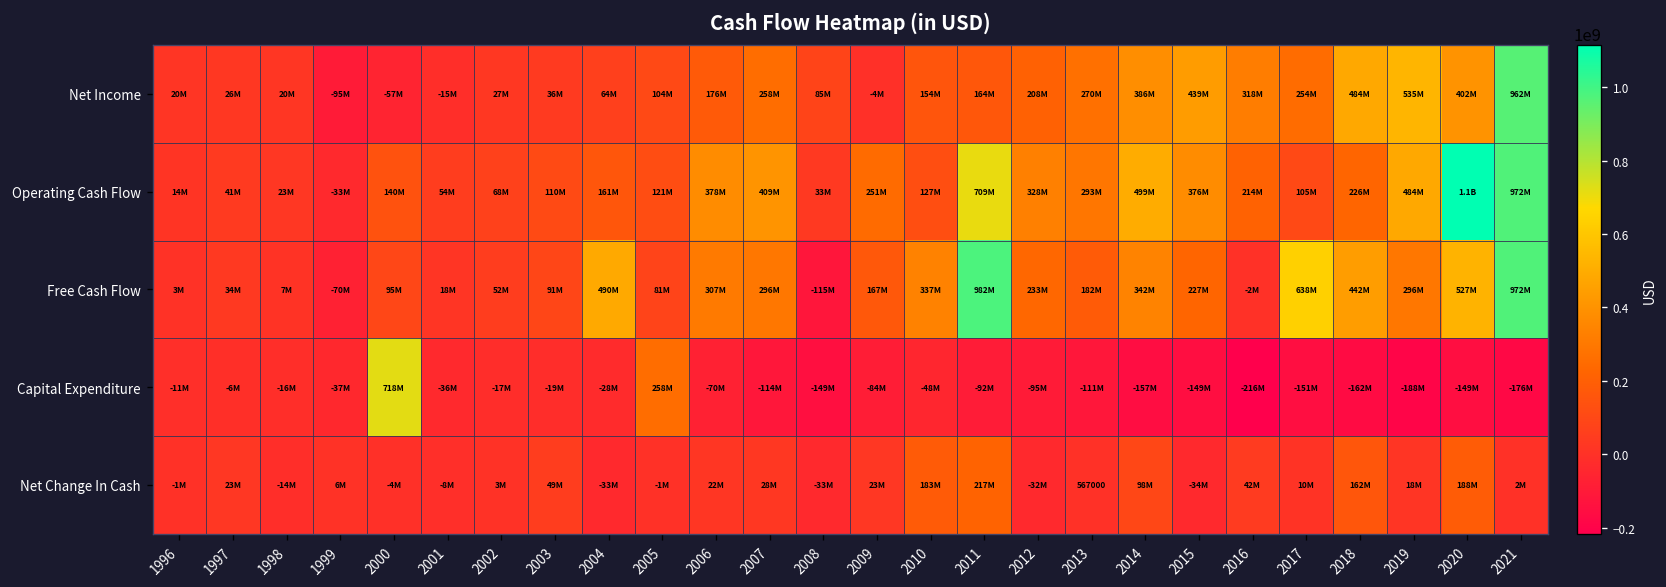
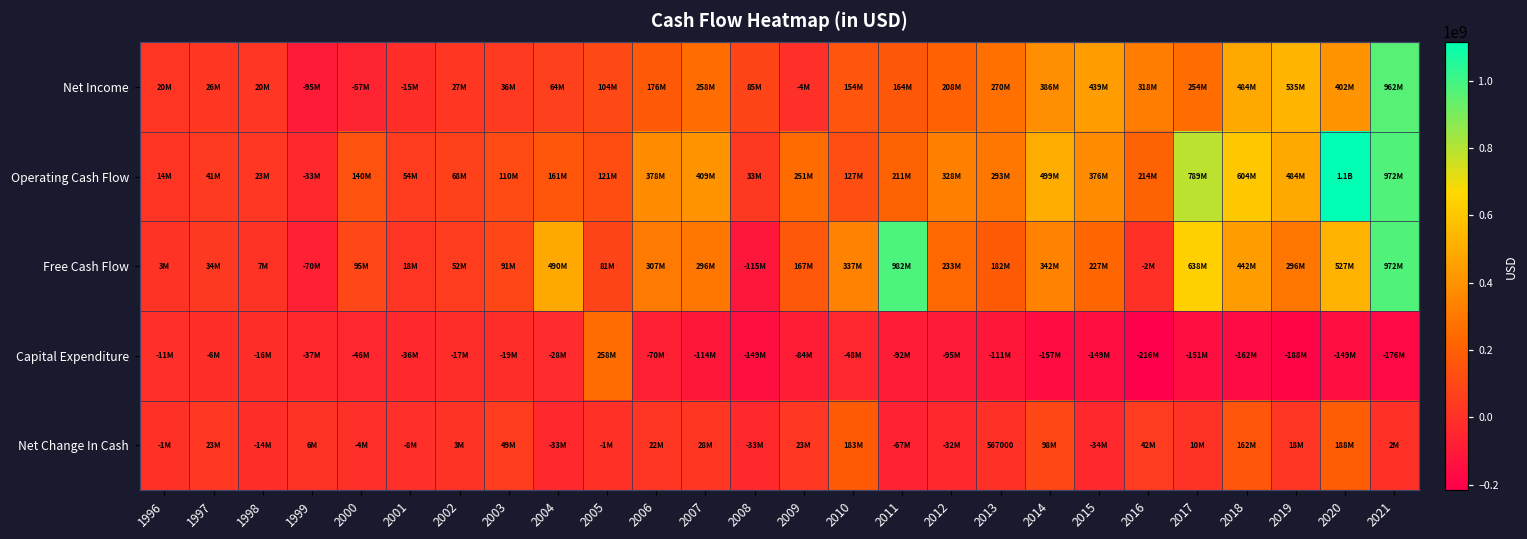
  {
    "Net Income": {
      "1996": "20M",
      "1997": "26M",
      "1998": "20M",
      "1999": "-95M",
      "2000": "-57M",
      "2001": "-15M",
      "2002": "27M",
      "2003": "36M",
      "2004": "64M",
      "2005": "104M",
      "2006": "176M",
      "2007": "258M",
      "2008": "85M",
      "2009": "-4M",
      "2010": "154M",
      "2011": "164M",
      "2012": "208M",
      "2013": "270M",
      "2014": "386M",
      "2015": "439M",
      "2016": "318M",
      "2017": "254M",
      "2018": "484M",
      "2019": "535M",
      "2020": "402M",
      "2021": "962M"
    },
    "Operating Cash Flow": {
      "1996": "14M",
      "1997": "41M",
      "1998": "23M",
      "1999": "-33M",
      "2000": "140M",
      "2001": "54M",
      "2002": "68M",
      "2003": "110M",
      "2004": "161M",
      "2005": "121M",
      "2006": "378M",
      "2007": "409M",
      "2008": "33M",
      "2009": "251M",
      "2010": "127M",
-     "2011": "709M",
+     "2011": "211M",
      "2012": "328M",
      "2013": "293M",
      "2014": "499M",
      "2015": "376M",
      "2016": "214M",
-     "2017": "105M",
-     "2018": "226M",
+     "2017": "789M",
+     "2018": "604M",
      "2019": "484M",
      "2020": "1.1B",
      "2021": "972M"
    },
    "Free Cash Flow": {
      "1996": "3M",
      "1997": "34M",
      "1998": "7M",
      "1999": "-70M",
      "2000": "95M",
      "2001": "18M",
      "2002": "52M",
      "2003": "91M",
      "2004": "490M",
      "2005": "81M",
      "2006": "307M",
      "2007": "296M",
      "2008": "-115M",
      "2009": "167M",
      "2010": "337M",
      "2011": "982M",
      "2012": "233M",
      "2013": "182M",
      "2014": "342M",
      "2015": "227M",
      "2016": "-2M",
      "2017": "638M",
      "2018": "442M",
      "2019": "296M",
      "2020": "527M",
      "2021": "972M"
    },
    "Capital Expenditure": {
      "1996": "-11M",
      "1997": "-6M",
      "1998": "-16M",
      "1999": "-37M",
-     "2000": "718M",
+     "2000": "-46M",
      "2001": "-36M",
      "2002": "-17M",
      "2003": "-19M",
      "2004": "-28M",
      "2005": "258M",
      "2006": "-70M",
      "2007": "-114M",
      "2008": "-149M",
      "2009": "-84M",
      "2010": "-48M",
      "2011": "-92M",
      "2012": "-95M",
      "2013": "-111M",
      "2014": "-157M",
      "2015": "-149M",
      "2016": "-216M",
      "2017": "-151M",
      "2018": "-162M",
      "2019": "-188M",
      "2020": "-149M",
      "2021": "-176M"
    },
    "Net Change In Cash": {
      "1996": "-1M",
      "1997": "23M",
      "1998": "-14M",
      "1999": "6M",
      "2000": "-4M",
      "2001": "-8M",
      "2002": "3M",
      "2003": "49M",
      "2004": "-33M",
      "2005": "-1M",
      "2006": "22M",
      "2007": "28M",
      "2008": "-33M",
      "2009": "23M",
      "2010": "183M",
-     "2011": "217M",
+     "2011": "-67M",
      "2012": "-32M",
      "2013": "567000",
      "2014": "98M",
      "2015": "-34M",
      "2016": "42M",
      "2017": "10M",
      "2018": "162M",
      "2019": "18M",
      "2020": "188M",
      "2021": "2M"
    }
  }
